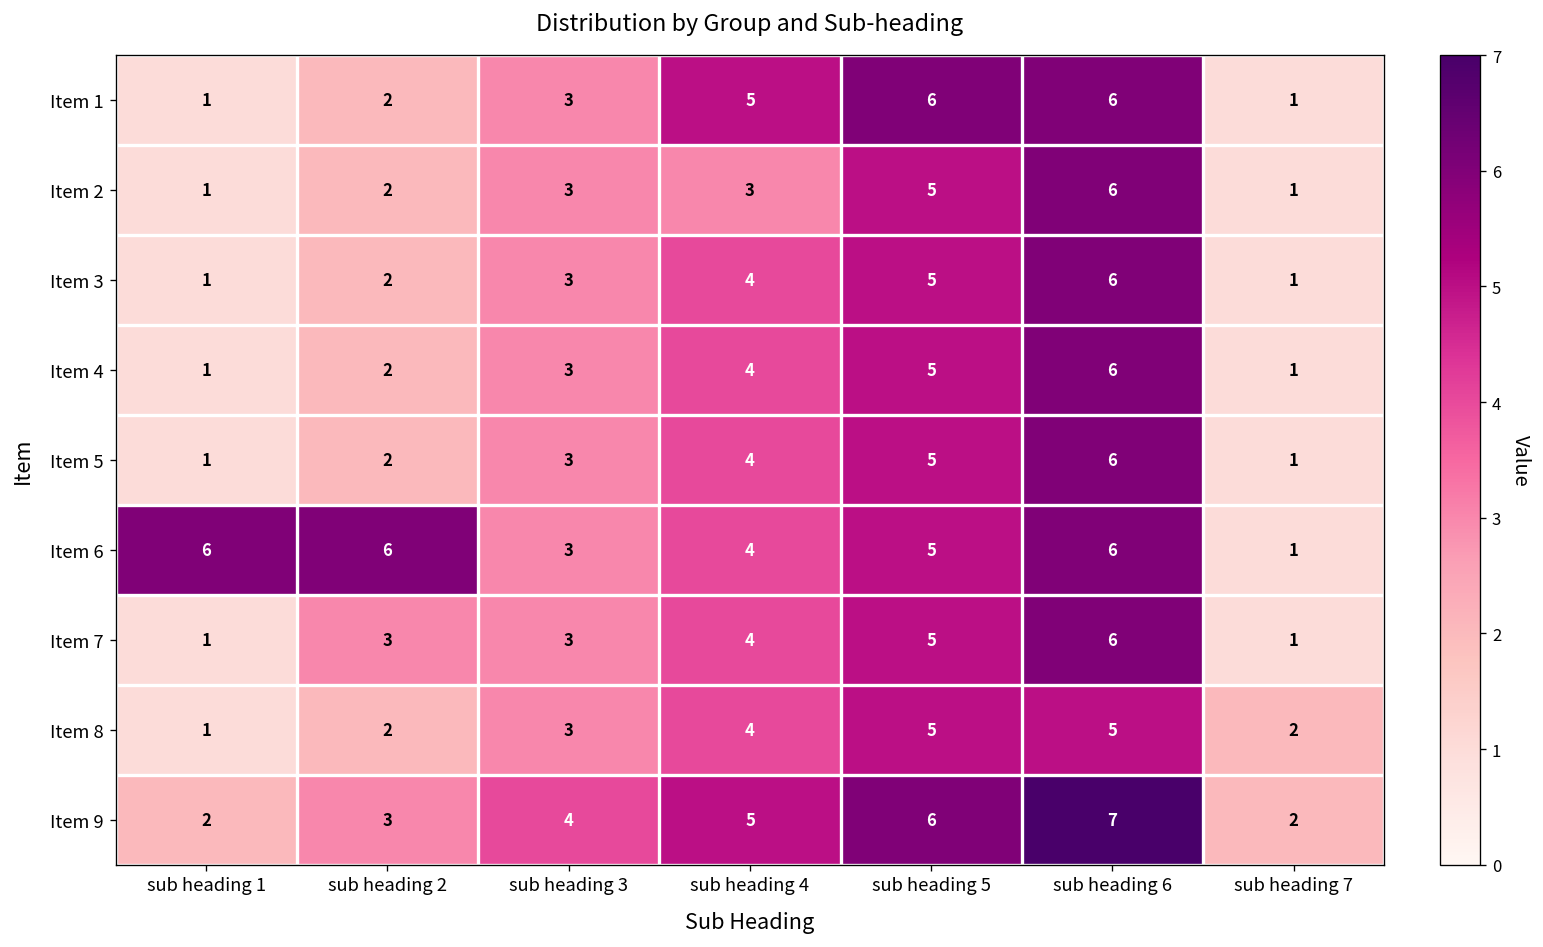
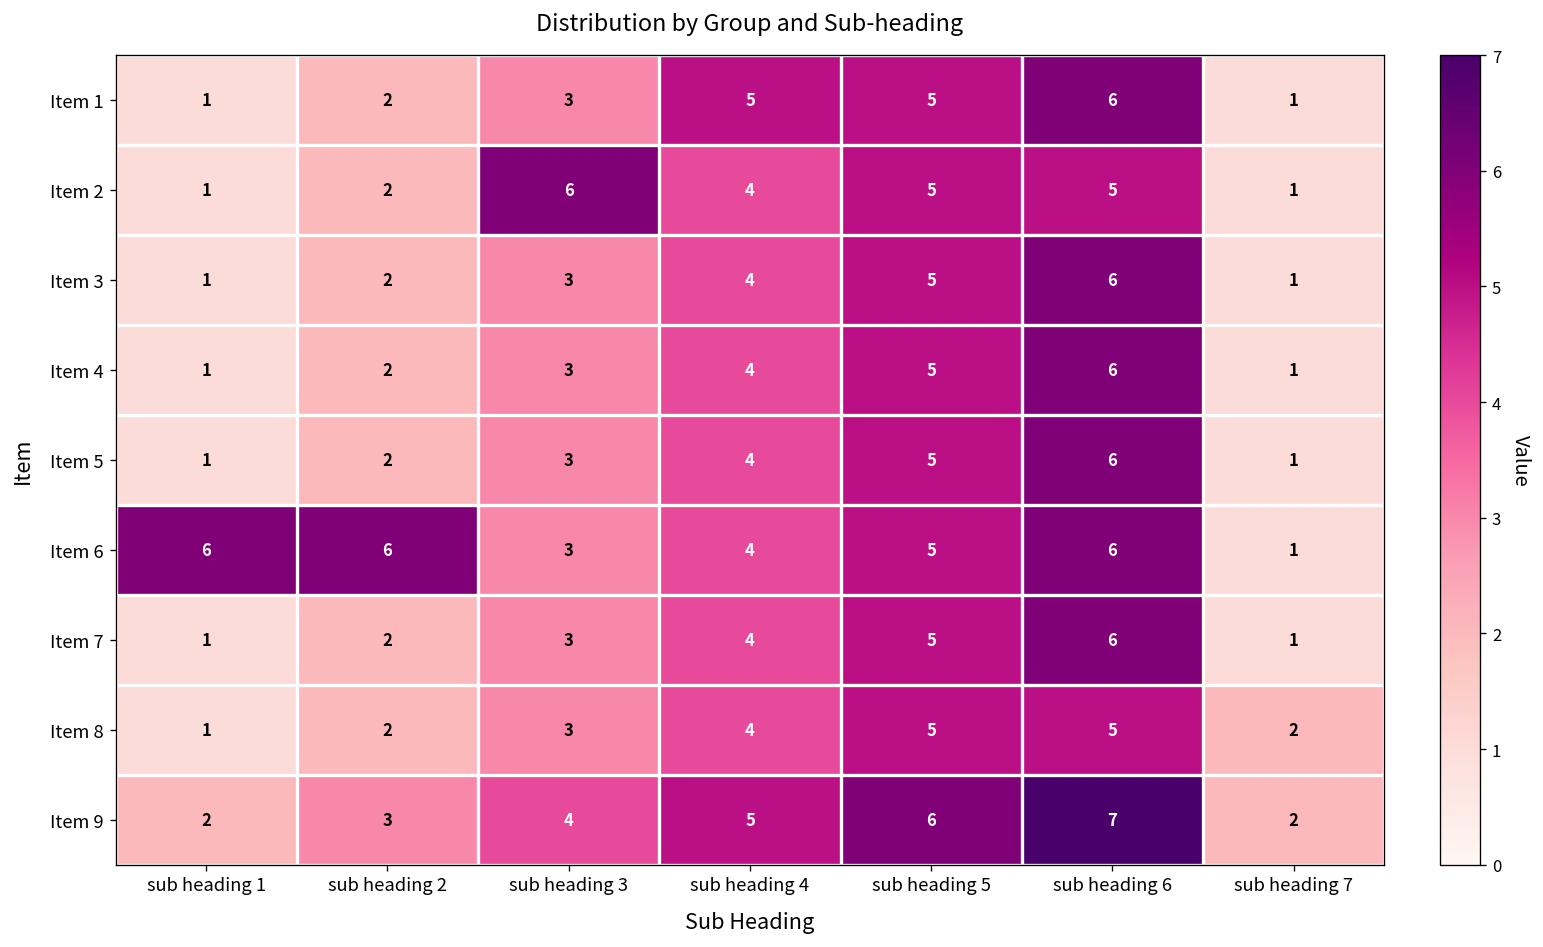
  {
    "Item 1": {
      "sub heading 1": 1,
      "sub heading 2": 2,
      "sub heading 3": 3,
      "sub heading 4": 5,
-     "sub heading 5": 6,
+     "sub heading 5": 5,
      "sub heading 6": 6,
      "sub heading 7": 1
    },
    "Item 2": {
      "sub heading 1": 1,
      "sub heading 2": 2,
-     "sub heading 3": 3,
-     "sub heading 4": 3,
+     "sub heading 3": 6,
+     "sub heading 4": 4,
      "sub heading 5": 5,
-     "sub heading 6": 6,
+     "sub heading 6": 5,
      "sub heading 7": 1
    },
    "Item 3": {
      "sub heading 1": 1,
      "sub heading 2": 2,
      "sub heading 3": 3,
      "sub heading 4": 4,
      "sub heading 5": 5,
      "sub heading 6": 6,
      "sub heading 7": 1
    },
    "Item 4": {
      "sub heading 1": 1,
      "sub heading 2": 2,
      "sub heading 3": 3,
      "sub heading 4": 4,
      "sub heading 5": 5,
      "sub heading 6": 6,
      "sub heading 7": 1
    },
    "Item 5": {
      "sub heading 1": 1,
      "sub heading 2": 2,
      "sub heading 3": 3,
      "sub heading 4": 4,
      "sub heading 5": 5,
      "sub heading 6": 6,
      "sub heading 7": 1
    },
    "Item 6": {
      "sub heading 1": 6,
      "sub heading 2": 6,
      "sub heading 3": 3,
      "sub heading 4": 4,
      "sub heading 5": 5,
      "sub heading 6": 6,
      "sub heading 7": 1
    },
    "Item 7": {
      "sub heading 1": 1,
-     "sub heading 2": 3,
+     "sub heading 2": 2,
      "sub heading 3": 3,
      "sub heading 4": 4,
      "sub heading 5": 5,
      "sub heading 6": 6,
      "sub heading 7": 1
    },
    "Item 8": {
      "sub heading 1": 1,
      "sub heading 2": 2,
      "sub heading 3": 3,
      "sub heading 4": 4,
      "sub heading 5": 5,
      "sub heading 6": 5,
      "sub heading 7": 2
    },
    "Item 9": {
      "sub heading 1": 2,
      "sub heading 2": 3,
      "sub heading 3": 4,
      "sub heading 4": 5,
      "sub heading 5": 6,
      "sub heading 6": 7,
      "sub heading 7": 2
    }
  }
